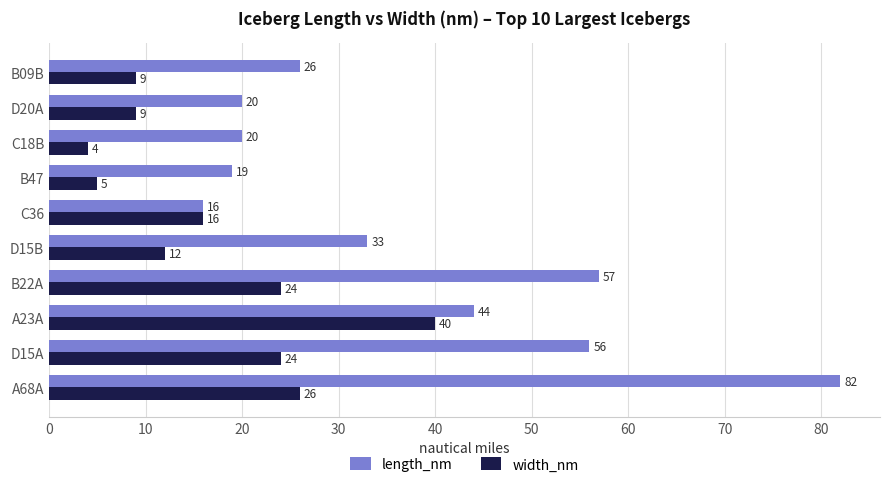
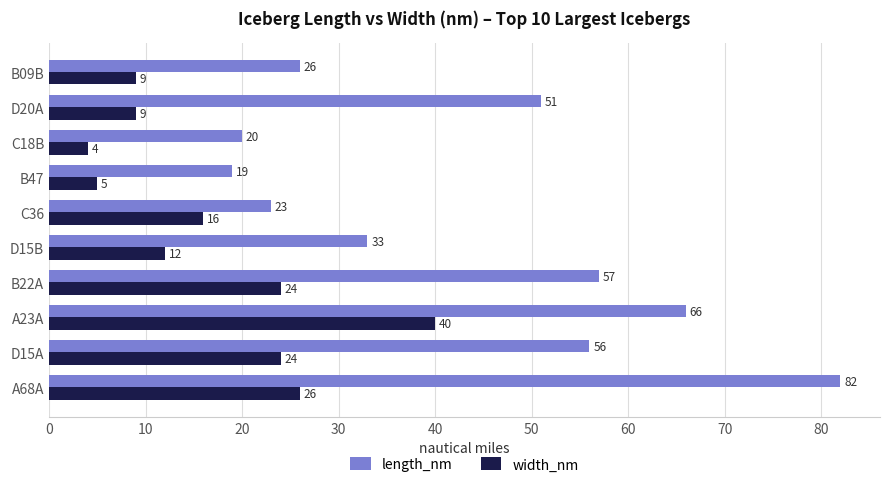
  {
    "length_nm": {
      "B09B": 26,
-     "D20A": 20,
+     "D20A": 51,
      "C18B": 20,
      "B47": 19,
-     "C36": 16,
+     "C36": 23,
      "D15B": 33,
      "B22A": 57,
-     "A23A": 44,
+     "A23A": 66,
      "D15A": 56,
      "A68A": 82
    },
    "width_nm": {
      "B09B": 9,
      "D20A": 9,
      "C18B": 4,
      "B47": 5,
      "C36": 16,
      "D15B": 12,
      "B22A": 24,
      "A23A": 40,
      "D15A": 24,
      "A68A": 26
    }
  }
